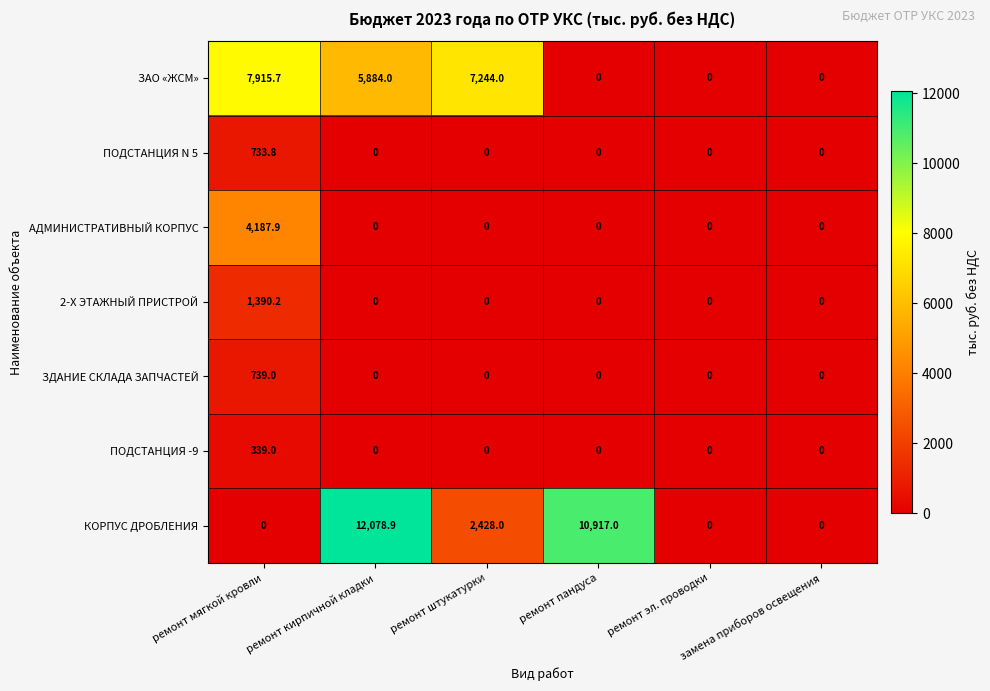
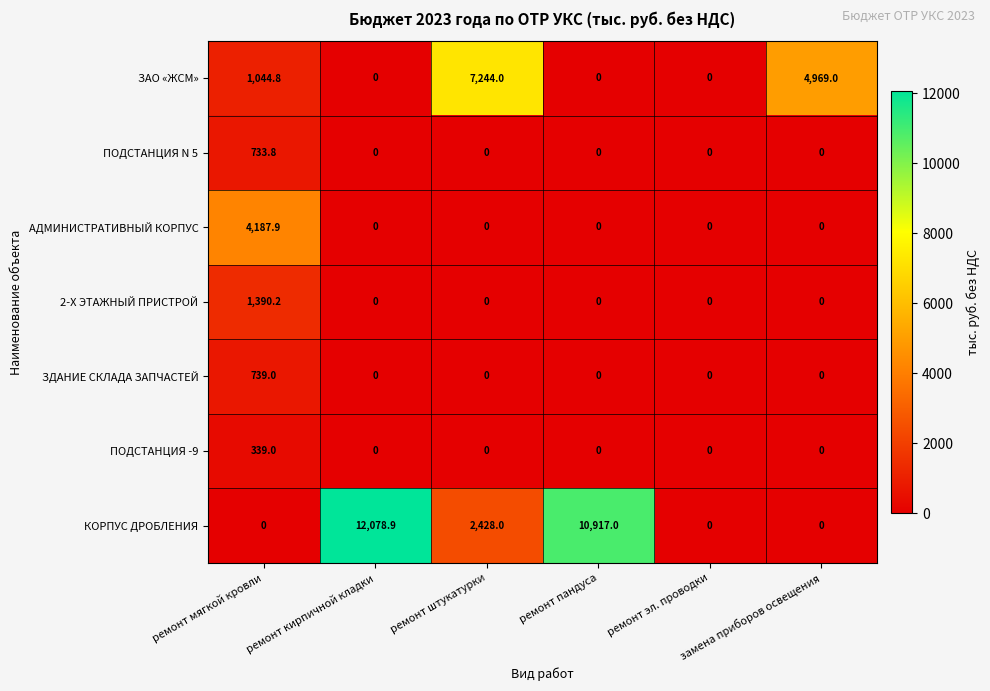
  {
    "ЗАО «ЖСМ»": {
-     "ремонт мягкой кровли": "7,915.7",
-     "ремонт кирпичной кладки": "5,884.0",
+     "ремонт мягкой кровли": "1,044.8",
+     "ремонт кирпичной кладки": "0",
      "ремонт штукатурки": "7,244.0",
      "ремонт пандуса": "0",
      "ремонт эл. проводки": "0",
-     "замена приборов освещения": "0"
+     "замена приборов освещения": "4,969.0"
    },
    "ПОДСТАНЦИЯ N 5": {
      "ремонт мягкой кровли": "733.8",
      "ремонт кирпичной кладки": "0",
      "ремонт штукатурки": "0",
      "ремонт пандуса": "0",
      "ремонт эл. проводки": "0",
      "замена приборов освещения": "0"
    },
    "АДМИНИСТРАТИВНЫЙ КОРПУС": {
      "ремонт мягкой кровли": "4,187.9",
      "ремонт кирпичной кладки": "0",
      "ремонт штукатурки": "0",
      "ремонт пандуса": "0",
      "ремонт эл. проводки": "0",
      "замена приборов освещения": "0"
    },
    "2-Х ЭТАЖНЫЙ ПРИСТРОЙ": {
      "ремонт мягкой кровли": "1,390.2",
      "ремонт кирпичной кладки": "0",
      "ремонт штукатурки": "0",
      "ремонт пандуса": "0",
      "ремонт эл. проводки": "0",
      "замена приборов освещения": "0"
    },
    "ЗДАНИЕ СКЛАДА ЗАПЧАСТЕЙ": {
      "ремонт мягкой кровли": "739.0",
      "ремонт кирпичной кладки": "0",
      "ремонт штукатурки": "0",
      "ремонт пандуса": "0",
      "ремонт эл. проводки": "0",
      "замена приборов освещения": "0"
    },
    "ПОДСТАНЦИЯ -9": {
      "ремонт мягкой кровли": "339.0",
      "ремонт кирпичной кладки": "0",
      "ремонт штукатурки": "0",
      "ремонт пандуса": "0",
      "ремонт эл. проводки": "0",
      "замена приборов освещения": "0"
    },
    "КОРПУС ДРОБЛЕНИЯ": {
      "ремонт мягкой кровли": "0",
      "ремонт кирпичной кладки": "12,078.9",
      "ремонт штукатурки": "2,428.0",
      "ремонт пандуса": "10,917.0",
      "ремонт эл. проводки": "0",
      "замена приборов освещения": "0"
    }
  }
